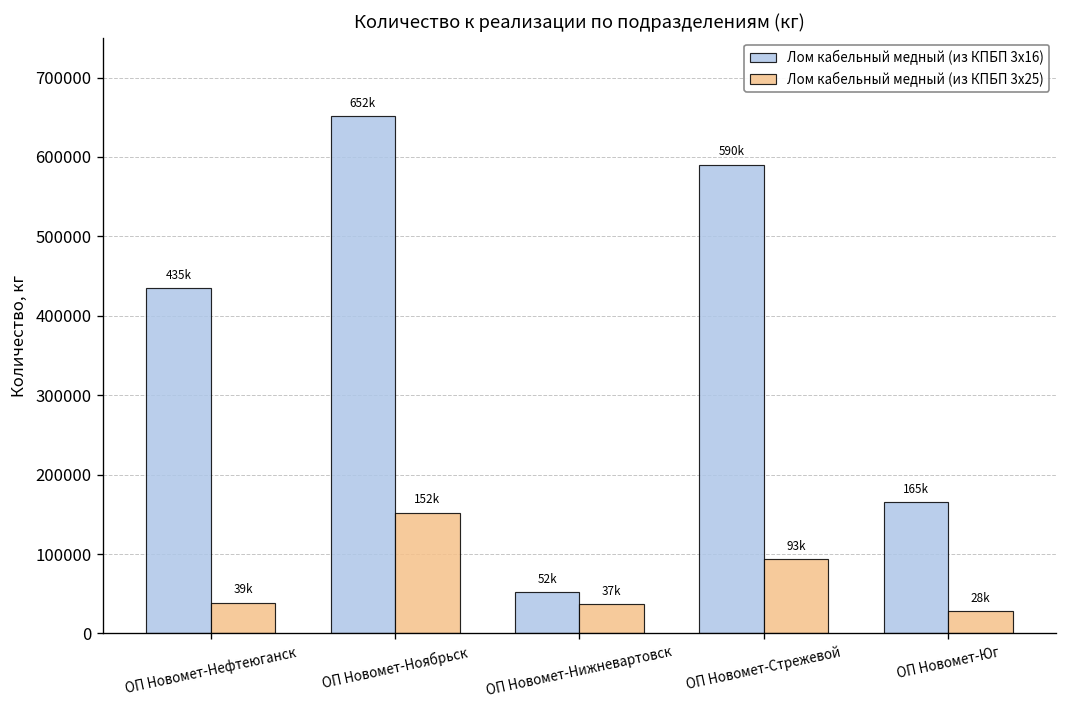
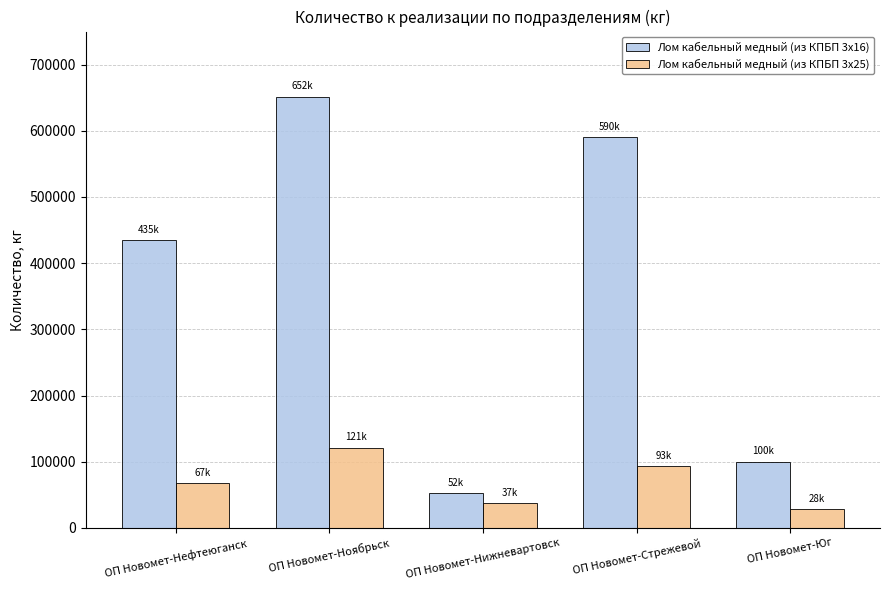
  {
    "Лом кабельный медный (из КПБП 3х16)": {
      "ОП Новомет-Нефтеюганск": "435k",
      "ОП Новомет-Ноябрьск": "652k",
      "ОП Новомет-Нижневартовск": "52k",
      "ОП Новомет-Стрежевой": "590k",
-     "ОП Новомет-Юг": "165k"
+     "ОП Новомет-Юг": "100k"
    },
    "Лом кабельный медный (из КПБП 3х25)": {
-     "ОП Новомет-Нефтеюганск": "39k",
-     "ОП Новомет-Ноябрьск": "152k",
+     "ОП Новомет-Нефтеюганск": "67k",
+     "ОП Новомет-Ноябрьск": "121k",
      "ОП Новомет-Нижневартовск": "37k",
      "ОП Новомет-Стрежевой": "93k",
      "ОП Новомет-Юг": "28k"
    }
  }
